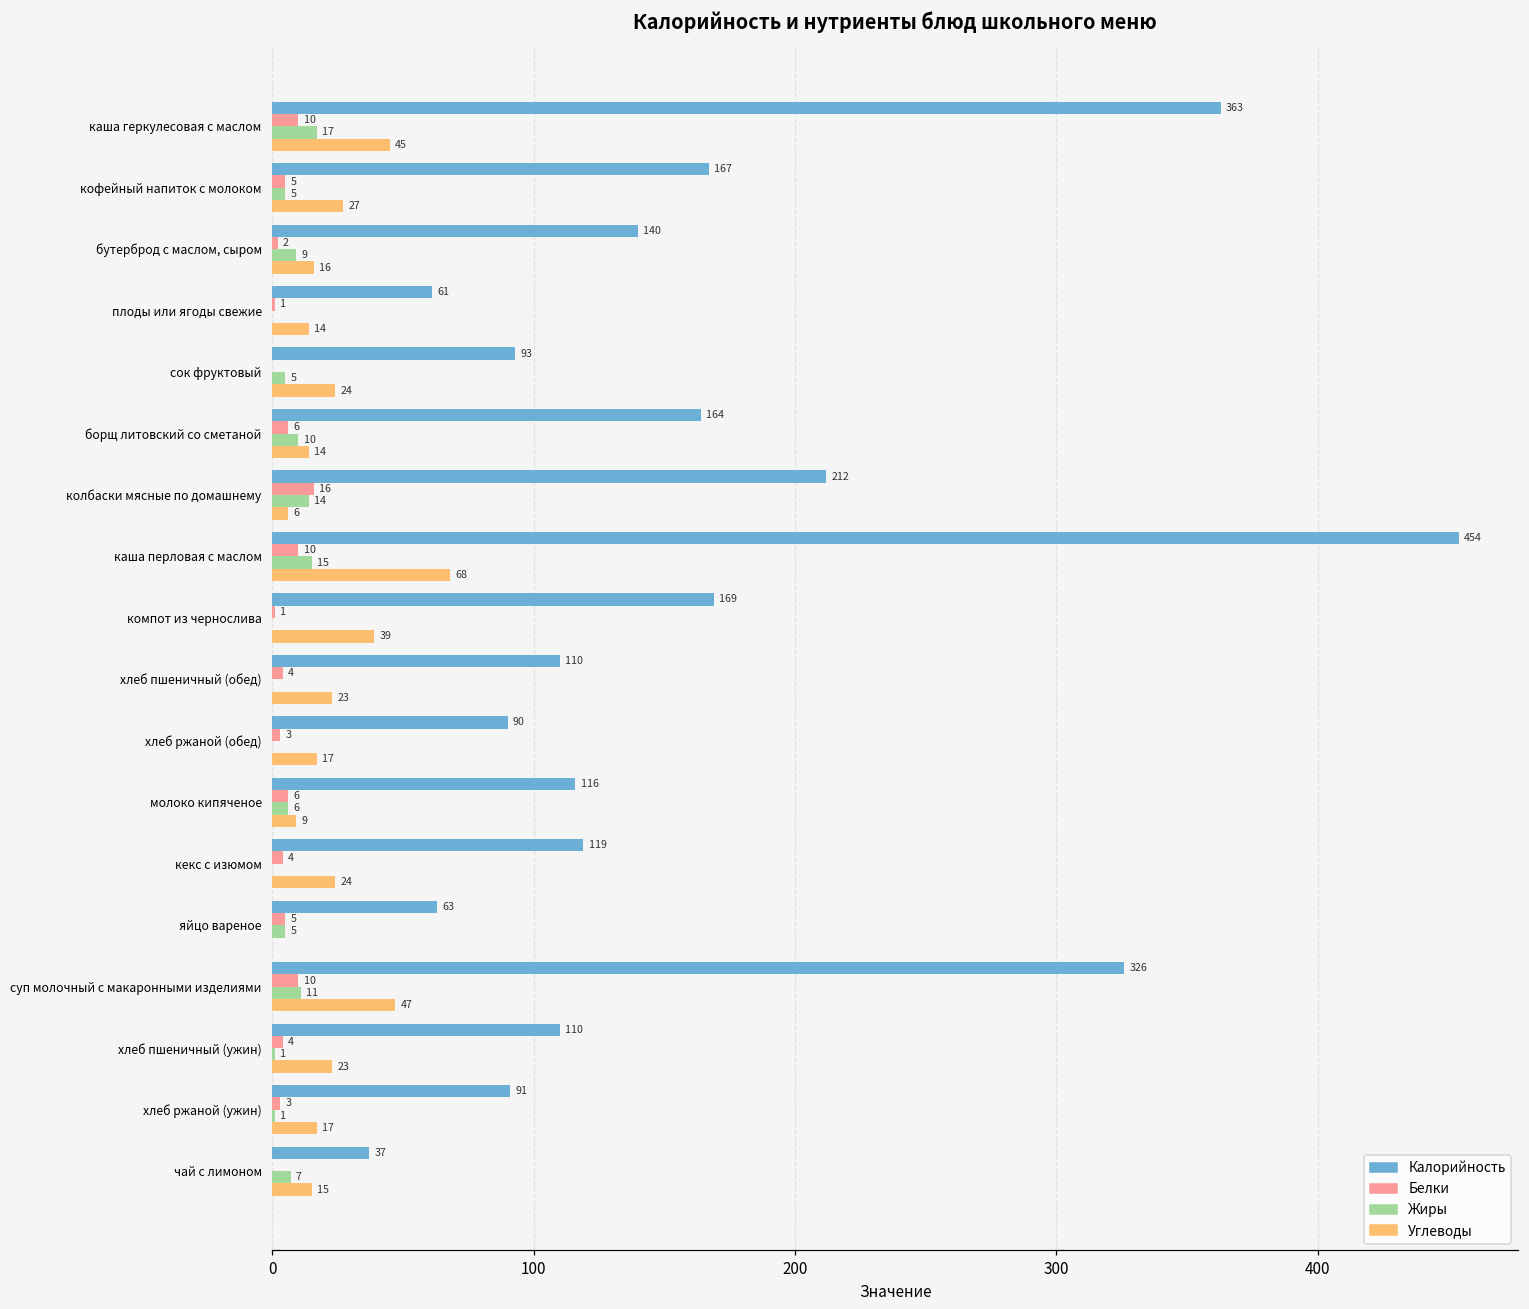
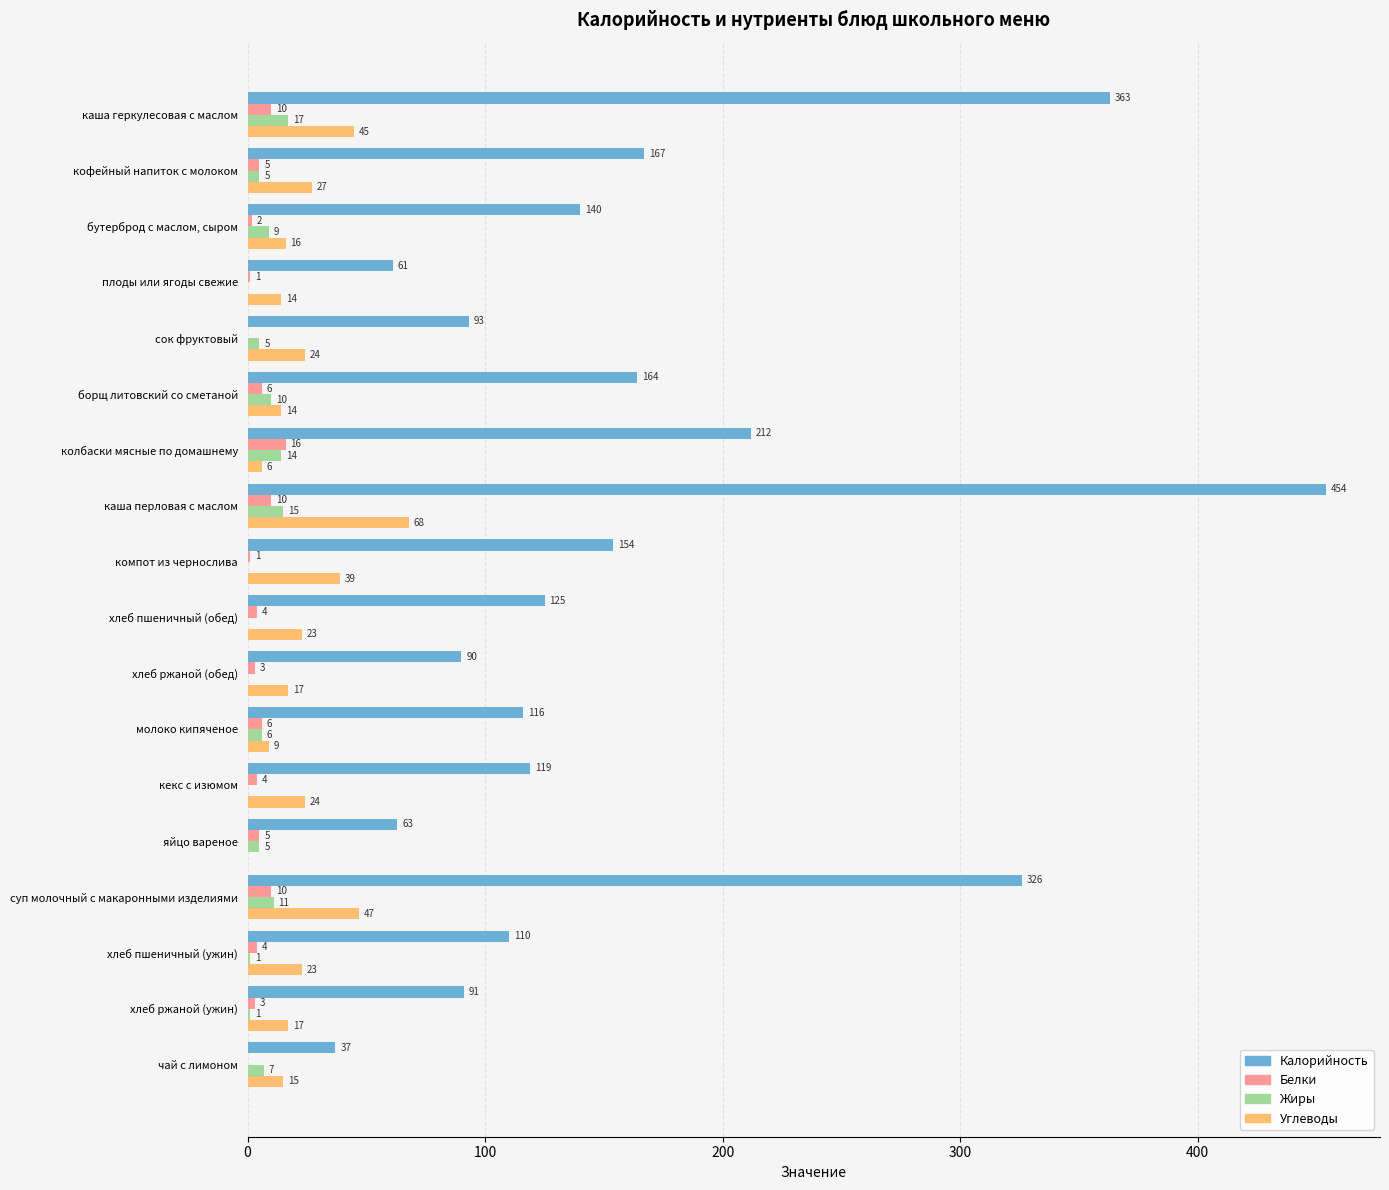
  {
    "Калорийность": {
      "каша геркулесовая с маслом": 363,
      "кофейный напиток с молоком": 167,
      "бутерброд с маслом, сыром": 140,
      "плоды или ягоды свежие": 61,
      "сок фруктовый": 93,
      "борщ литовский со сметаной": 164,
      "колбаски мясные по домашнему": 212,
      "каша перловая с маслом": 454,
-     "компот из чернослива": 169,
-     "хлеб пшеничный (обед)": 110,
+     "компот из чернослива": 154,
+     "хлеб пшеничный (обед)": 125,
      "хлеб ржаной (обед)": 90,
      "молоко кипяченое": 116,
      "кекс с изюмом": 119,
      "яйцо вареное": 63,
      "суп молочный с макаронными изделиями": 326,
      "хлеб пшеничный (ужин)": 110,
      "хлеб ржаной (ужин)": 91,
      "чай с лимоном": 37
    },
    "Жиры": {
      "каша геркулесовая с маслом": 17,
      "кофейный напиток с молоком": 5,
      "бутерброд с маслом, сыром": 9,
      "сок фруктовый": 5,
      "борщ литовский со сметаной": 10,
      "колбаски мясные по домашнему": 14,
      "каша перловая с маслом": 15,
      "молоко кипяченое": 6,
      "яйцо вареное": 5,
      "суп молочный с макаронными изделиями": 11,
      "хлеб пшеничный (ужин)": 1,
      "хлеб ржаной (ужин)": 1,
      "чай с лимоном": 7
    }
  }
